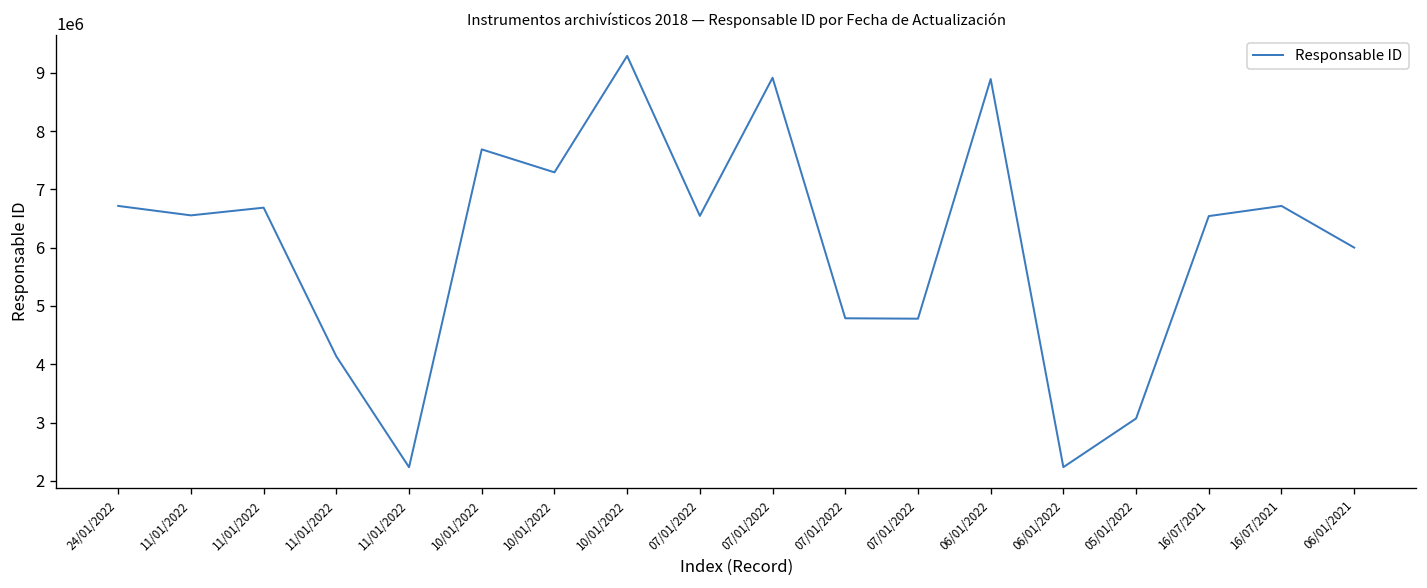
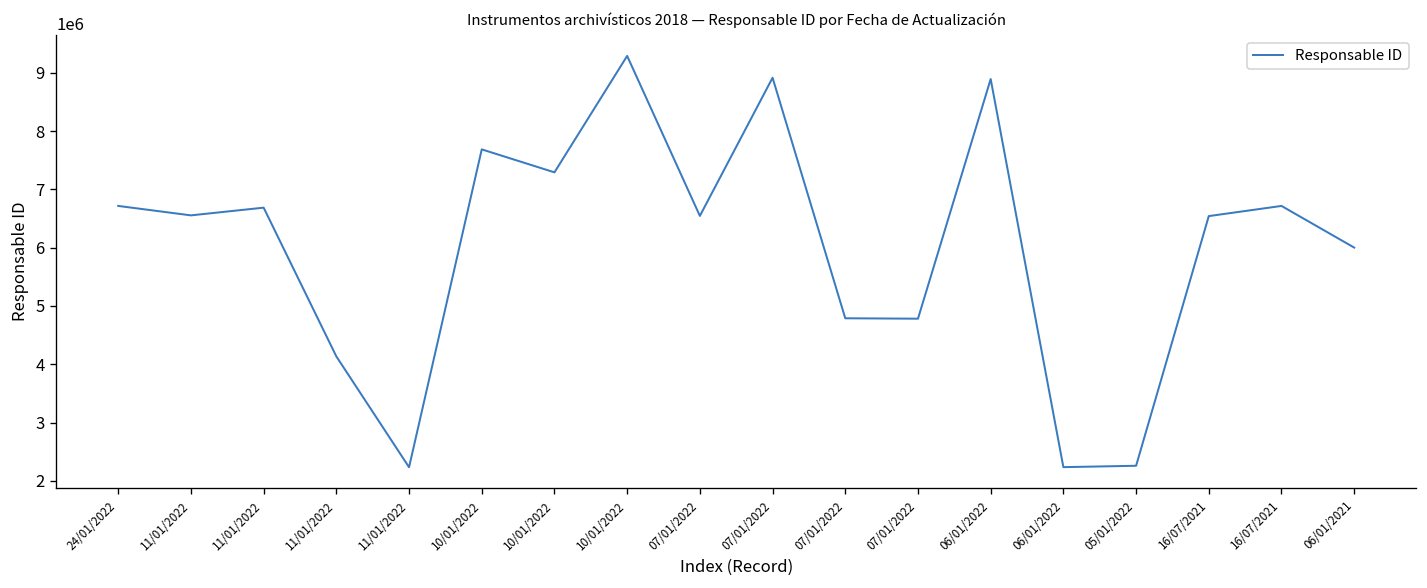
  {
    "24/01/2022": 6700000,
-   "05/01/2022": 3100000,
+   "05/01/2022": 2300000,
    "06/01/2021": 6000000
  }
